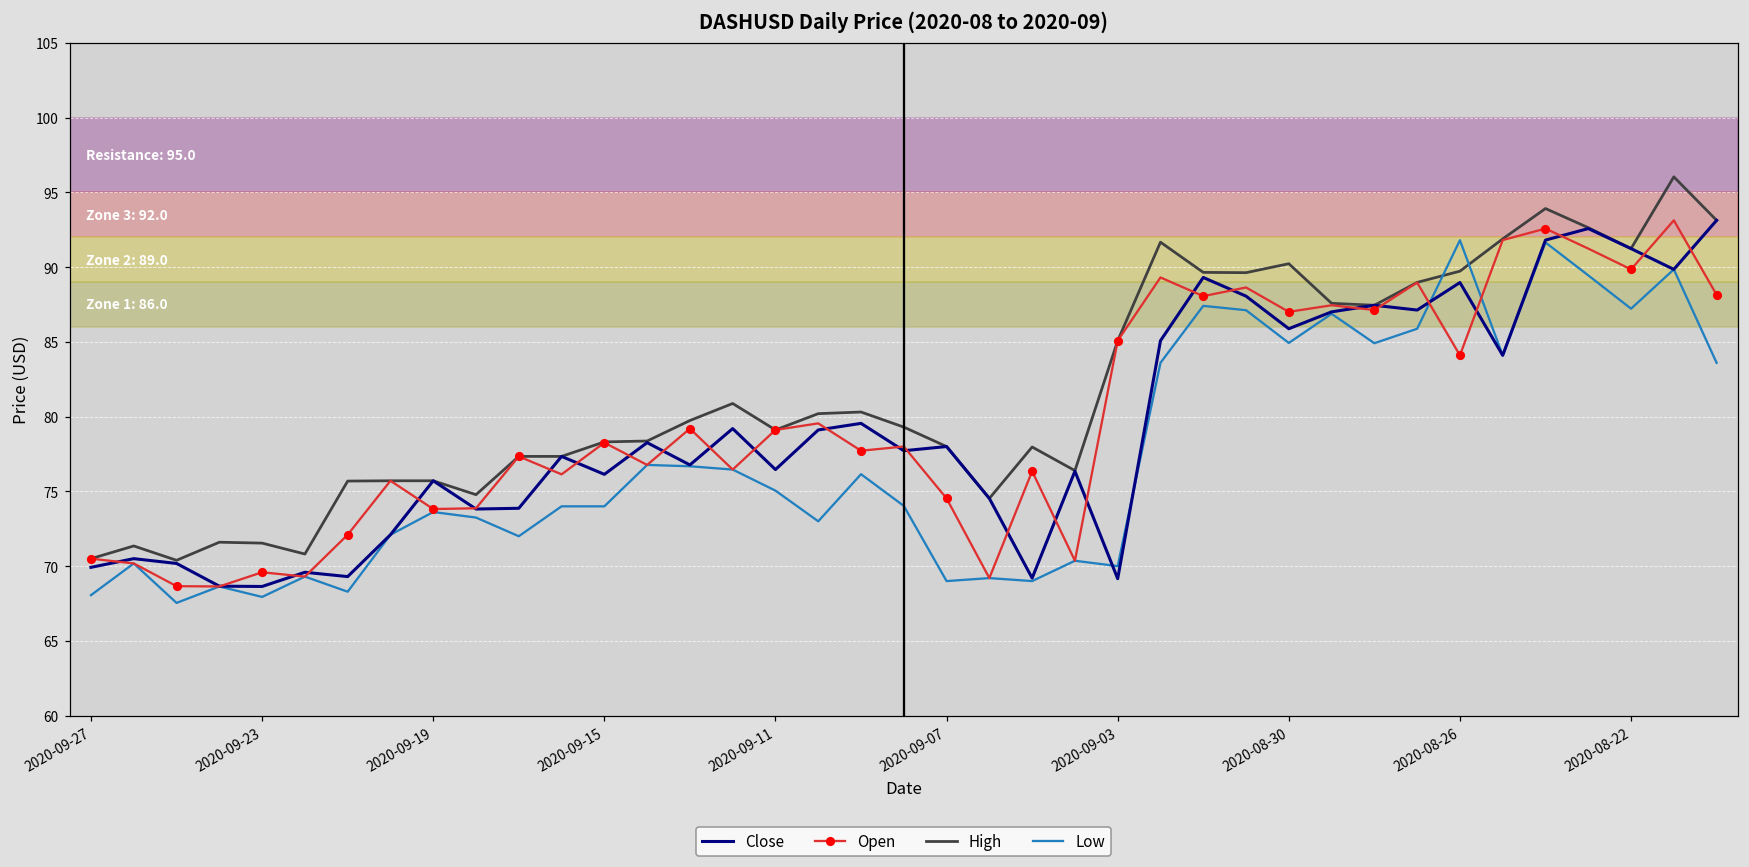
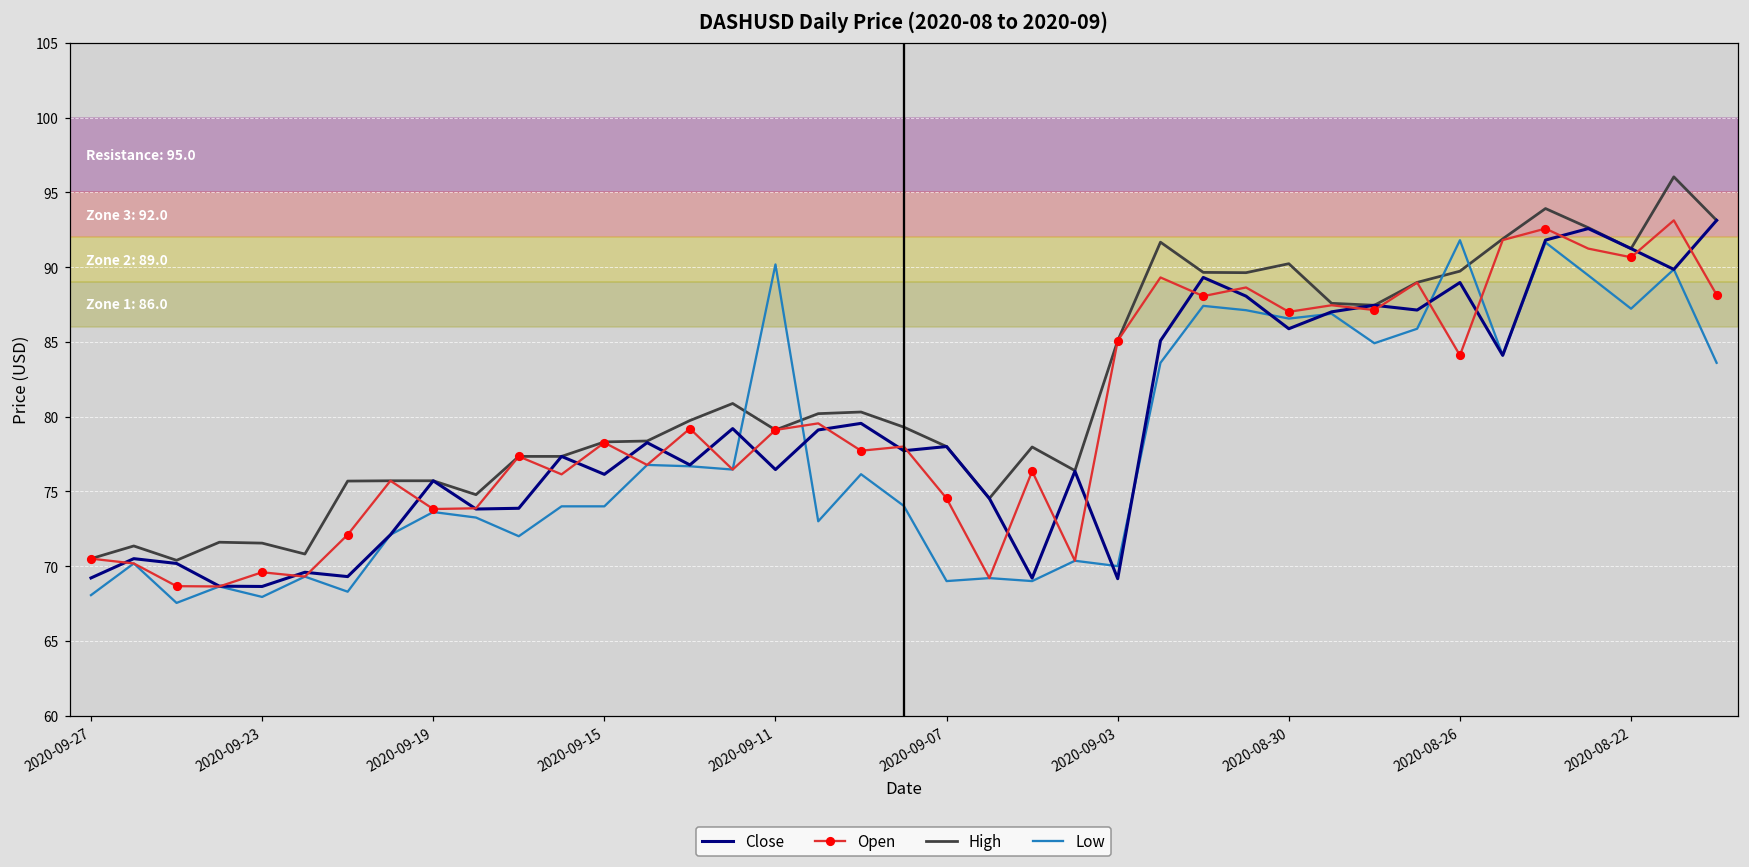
  {
    "Close": {
-     "2020-09-27": 69.9,
+     "2020-09-27": 69.2,
      "2020-09-23": 68.6,
      "2020-09-15": 76.1,
      "2020-09-11": 76.5,
      "2020-09-03": 69.2,
      "2020-08-30": 85.9,
      "2020-08-26": 89.0
    },
    "Open": {
      "2020-09-23": 69.6,
      "2020-09-19": 73.8,
      "2020-09-07": 74.5,
      "2020-08-30": 87.0,
      "2020-08-26": 84.1,
-     "2020-08-22": 89.9
+     "2020-08-22": 90.7
    },
    "High": {
      "2020-09-23": 71.5,
      "2020-08-30": 90.2,
      "2020-08-26": 89.7
    },
    "Low": {
      "2020-09-27": 68.1,
      "2020-09-23": 67.9,
      "2020-09-19": 73.6,
      "2020-09-15": 74.0,
-     "2020-09-11": 75.1,
+     "2020-09-11": 90.2,
      "2020-09-07": 69.0,
      "2020-09-03": 70.0,
-     "2020-08-30": 84.9,
+     "2020-08-30": 86.6,
      "2020-08-26": 91.8,
      "2020-08-22": 87.2
    }
  }
